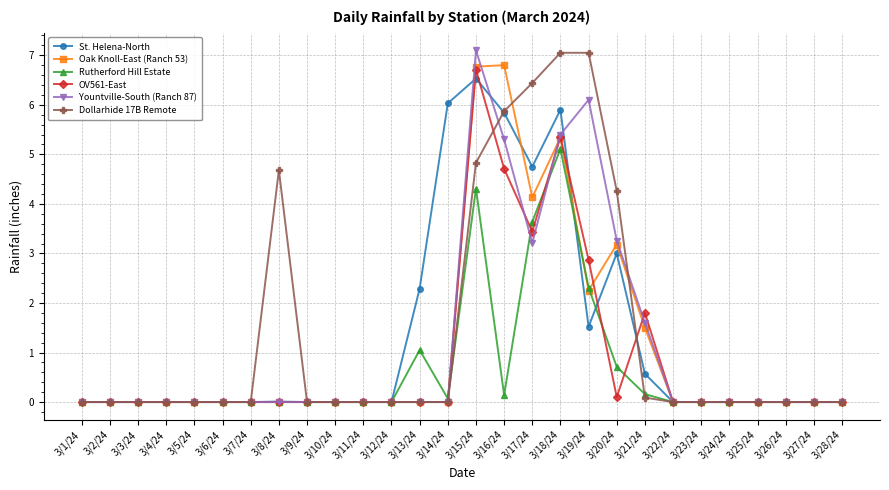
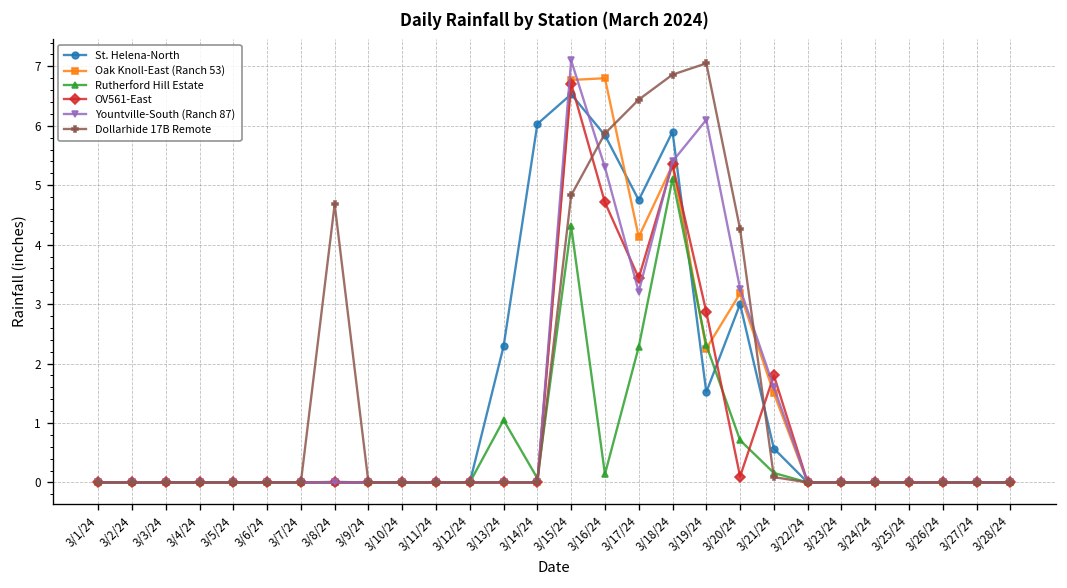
  {
    "St. Helena-North": {
      "3/13/24": 2.3,
      "3/14/24": 6.0,
      "3/15/24": 6.5,
      "3/17/24": 4.8,
      "3/18/24": 5.9,
      "3/19/24": 1.5,
      "3/20/24": 3.0,
      "3/21/24": 0.6
    },
    "Oak Knoll-East (Ranch 53)": {
      "3/15/24": 6.8,
      "3/16/24": 6.8,
      "3/17/24": 4.1,
      "3/19/24": 2.3,
      "3/20/24": 3.2,
      "3/21/24": 1.5
    },
    "Rutherford Hill Estate": {
      "3/13/24": 1.1,
      "3/14/24": 0.1,
      "3/15/24": 4.3,
      "3/16/24": 0.1,
-     "3/17/24": 3.6,
+     "3/17/24": 2.3,
      "3/18/24": 5.1,
      "3/19/24": 2.3,
      "3/20/24": 0.7,
      "3/21/24": 0.2
    },
    "OV561-East": {
      "3/15/24": 6.7,
      "3/16/24": 4.7,
      "3/17/24": 3.4,
      "3/19/24": 2.9,
      "3/20/24": 0.1,
      "3/21/24": 1.8
    },
    "Yountville-South (Ranch 87)": {
      "3/15/24": 7.1,
      "3/16/24": 5.3,
      "3/17/24": 3.2,
      "3/19/24": 6.1,
      "3/20/24": 3.3,
      "3/21/24": 1.6
    },
    "Dollarhide 17B Remote": {
      "3/8/24": 4.7,
      "3/15/24": 4.8,
      "3/17/24": 6.4,
-     "3/18/24": 7.1,
+     "3/18/24": 6.9,
      "3/19/24": 7.1,
      "3/20/24": 4.3,
      "3/21/24": 0.1
    }
  }
